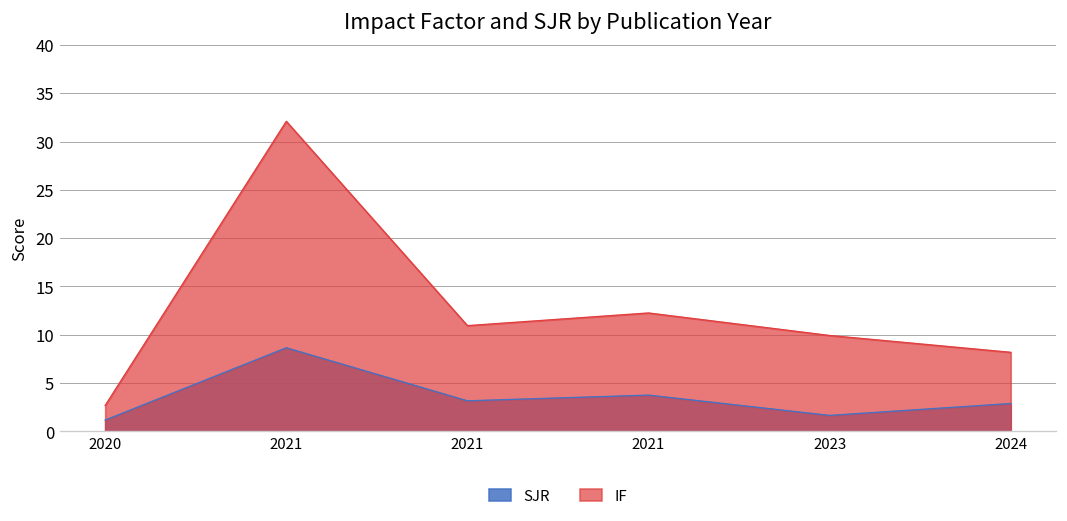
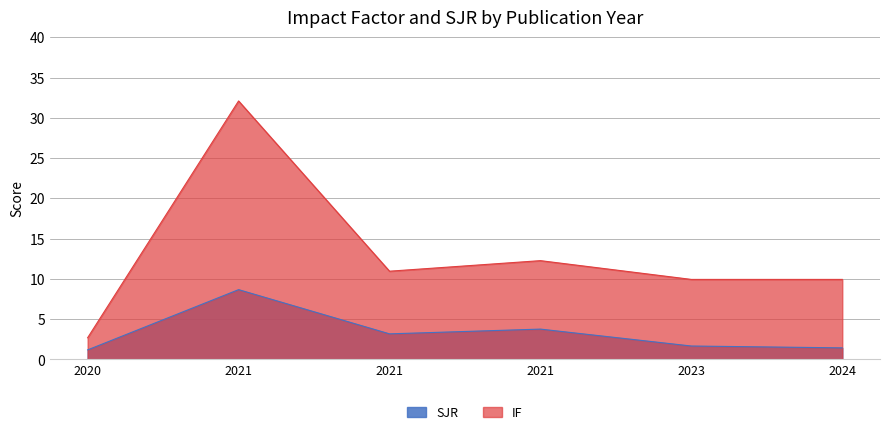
  {
    "SJR": {
      "2020": 1,
      "2023": 2,
-     "2024": 3
+     "2024": 1
    },
    "IF": {
      "2020": 3,
      "2023": 10,
-     "2024": 8
+     "2024": 10
    }
  }
